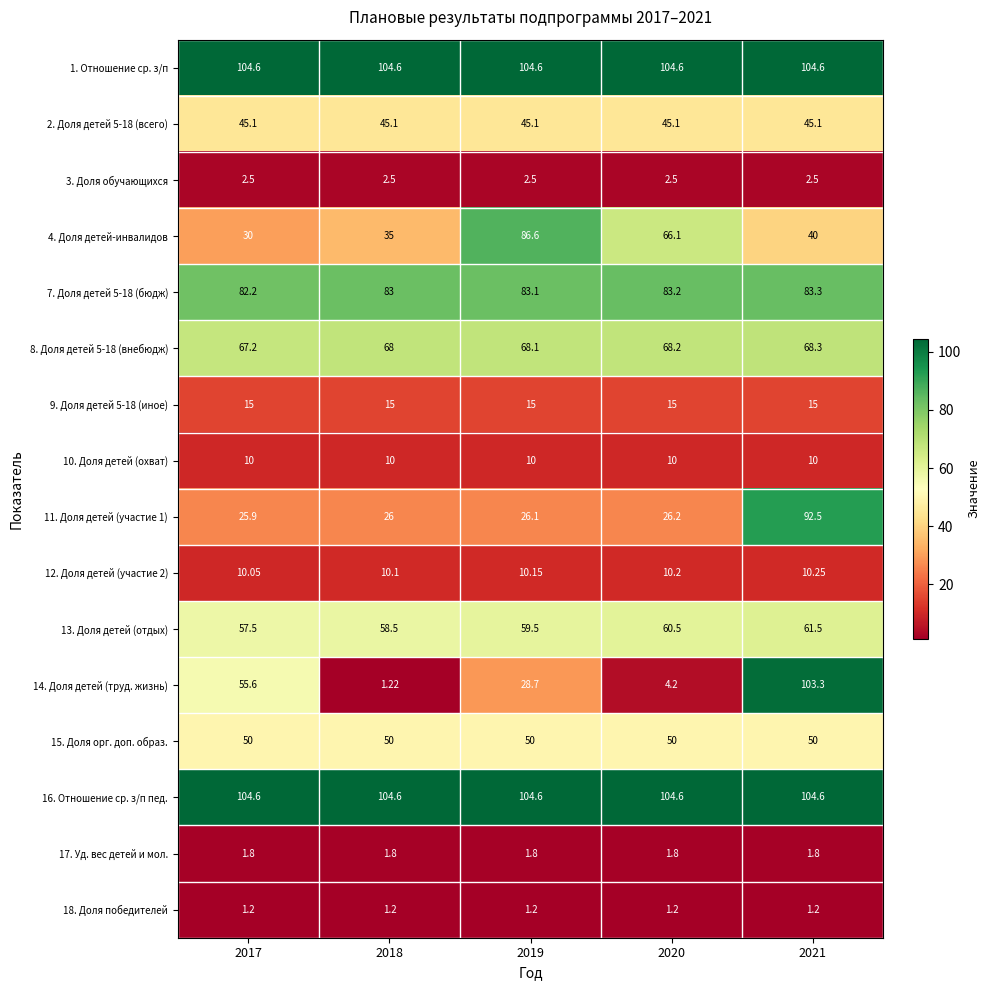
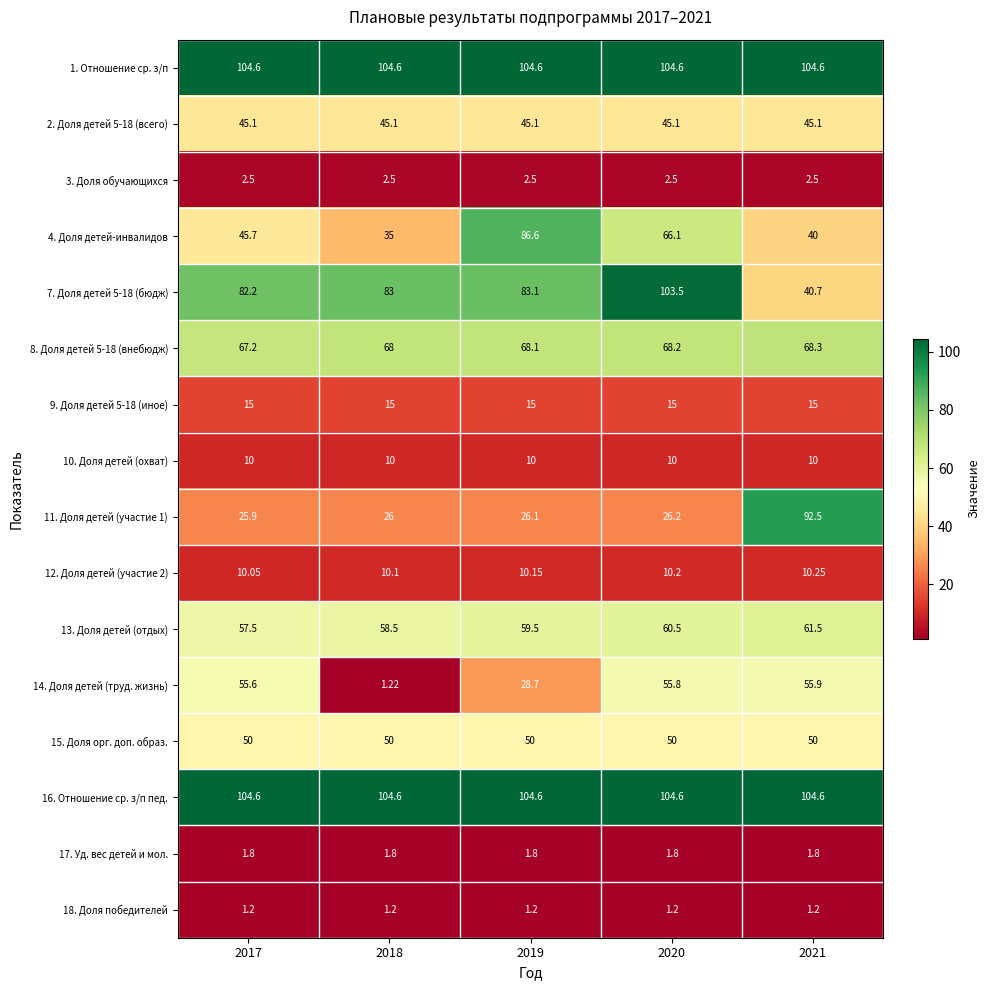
  {
    "1. Отношение ср. з/п": {
      "2017": 104.6,
      "2018": 104.6,
      "2019": 104.6,
      "2020": 104.6,
      "2021": 104.6
    },
    "2. Доля детей 5-18 (всего)": {
      "2017": 45.1,
      "2018": 45.1,
      "2019": 45.1,
      "2020": 45.1,
      "2021": 45.1
    },
    "3. Доля обучающихся": {
      "2017": 2.5,
      "2018": 2.5,
      "2019": 2.5,
      "2020": 2.5,
      "2021": 2.5
    },
    "4. Доля детей-инвалидов": {
-     "2017": 30,
+     "2017": 45.7,
      "2018": 35,
      "2019": 86.6,
      "2020": 66.1,
      "2021": 40
    },
    "7. Доля детей 5-18 (бюдж)": {
      "2017": 82.2,
      "2018": 83,
      "2019": 83.1,
-     "2020": 83.2,
-     "2021": 83.3
+     "2020": 103.5,
+     "2021": 40.7
    },
    "8. Доля детей 5-18 (внебюдж)": {
      "2017": 67.2,
      "2018": 68,
      "2019": 68.1,
      "2020": 68.2,
      "2021": 68.3
    },
    "9. Доля детей 5-18 (иное)": {
      "2017": 15,
      "2018": 15,
      "2019": 15,
      "2020": 15,
      "2021": 15
    },
    "10. Доля детей (охват)": {
      "2017": 10,
      "2018": 10,
      "2019": 10,
      "2020": 10,
      "2021": 10
    },
    "11. Доля детей (участие 1)": {
      "2017": 25.9,
      "2018": 26,
      "2019": 26.1,
      "2020": 26.2,
      "2021": 92.5
    },
    "12. Доля детей (участие 2)": {
      "2017": 10.05,
      "2018": 10.1,
      "2019": 10.15,
      "2020": 10.2,
      "2021": 10.25
    },
    "13. Доля детей (отдых)": {
      "2017": 57.5,
      "2018": 58.5,
      "2019": 59.5,
      "2020": 60.5,
      "2021": 61.5
    },
    "14. Доля детей (труд. жизнь)": {
      "2017": 55.6,
      "2018": 1.22,
      "2019": 28.7,
-     "2020": 4.2,
-     "2021": 103.3
+     "2020": 55.8,
+     "2021": 55.9
    },
    "15. Доля орг. доп. образ.": {
      "2017": 50,
      "2018": 50,
      "2019": 50,
      "2020": 50,
      "2021": 50
    },
    "16. Отношение ср. з/п пед.": {
      "2017": 104.6,
      "2018": 104.6,
      "2019": 104.6,
      "2020": 104.6,
      "2021": 104.6
    },
    "17. Уд. вес детей и мол.": {
      "2017": 1.8,
      "2018": 1.8,
      "2019": 1.8,
      "2020": 1.8,
      "2021": 1.8
    },
    "18. Доля победителей": {
      "2017": 1.2,
      "2018": 1.2,
      "2019": 1.2,
      "2020": 1.2,
      "2021": 1.2
    }
  }
